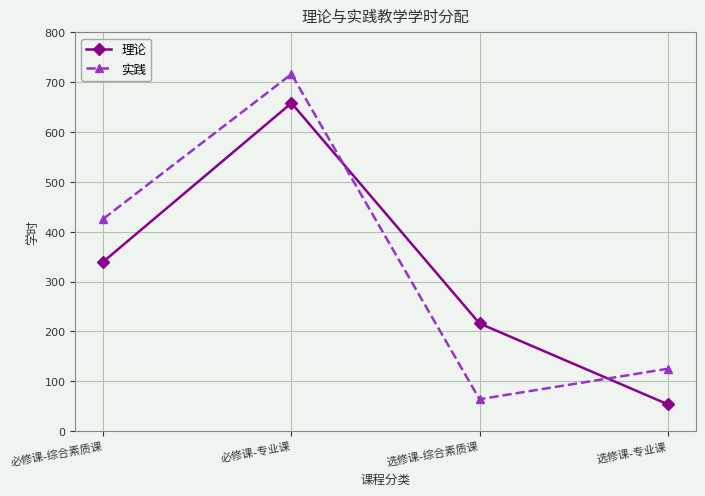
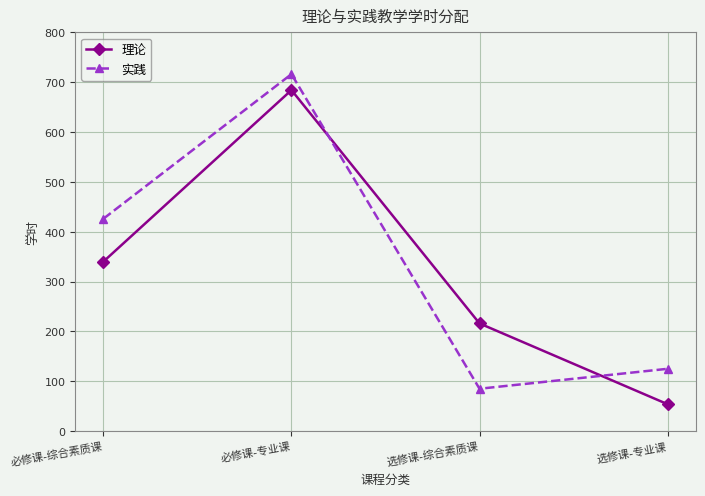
  {
    "理论": {
      "必修课-综合素质课": 340,
-     "必修课-专业课": 660,
+     "必修课-专业课": 680,
      "选修课-综合素质课": 220,
      "选修课-专业课": 50
    },
    "实践": {
      "必修课-综合素质课": 430,
      "必修课-专业课": 720,
-     "选修课-综合素质课": 60,
+     "选修课-综合素质课": 90,
      "选修课-专业课": 130
    }
  }
